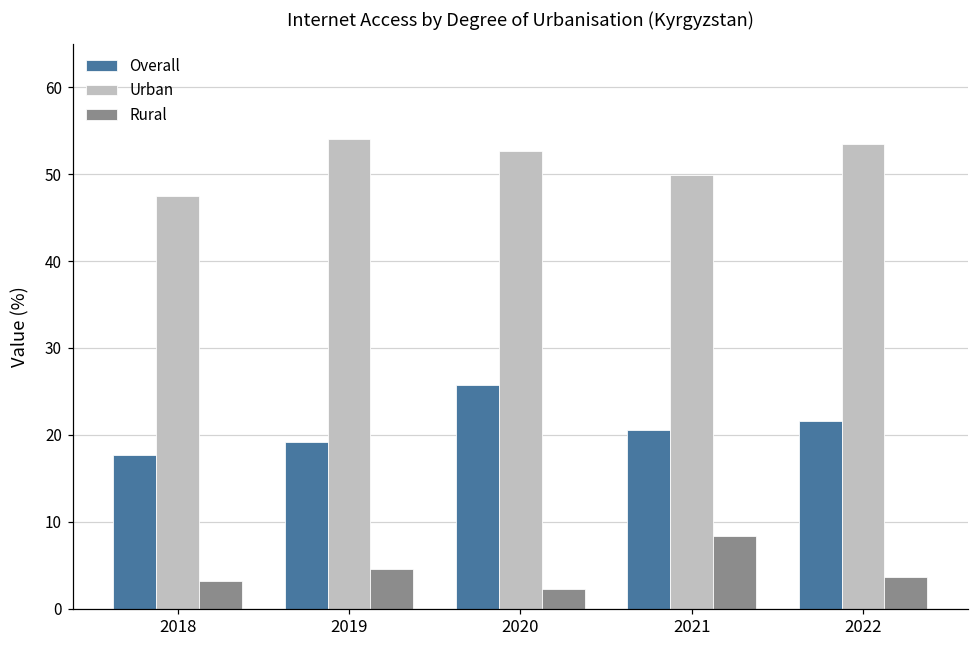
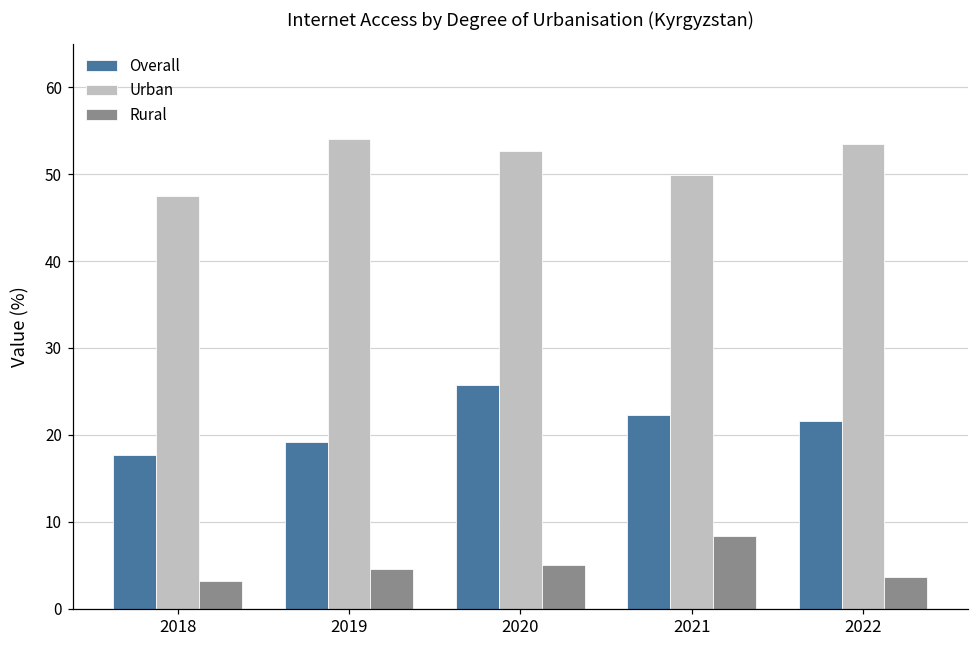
  {
    "Overall": {
      "2018": 18,
      "2019": 19,
      "2020": 26,
-     "2021": 21,
+     "2021": 22,
      "2022": 22
    },
    "Urban": {
      "2018": 48,
      "2019": 54,
      "2020": 53,
      "2021": 50,
      "2022": 53
    },
    "Rural": {
      "2018": 3,
      "2019": 5,
-     "2020": 2,
+     "2020": 5,
      "2021": 8,
      "2022": 4
    }
  }
